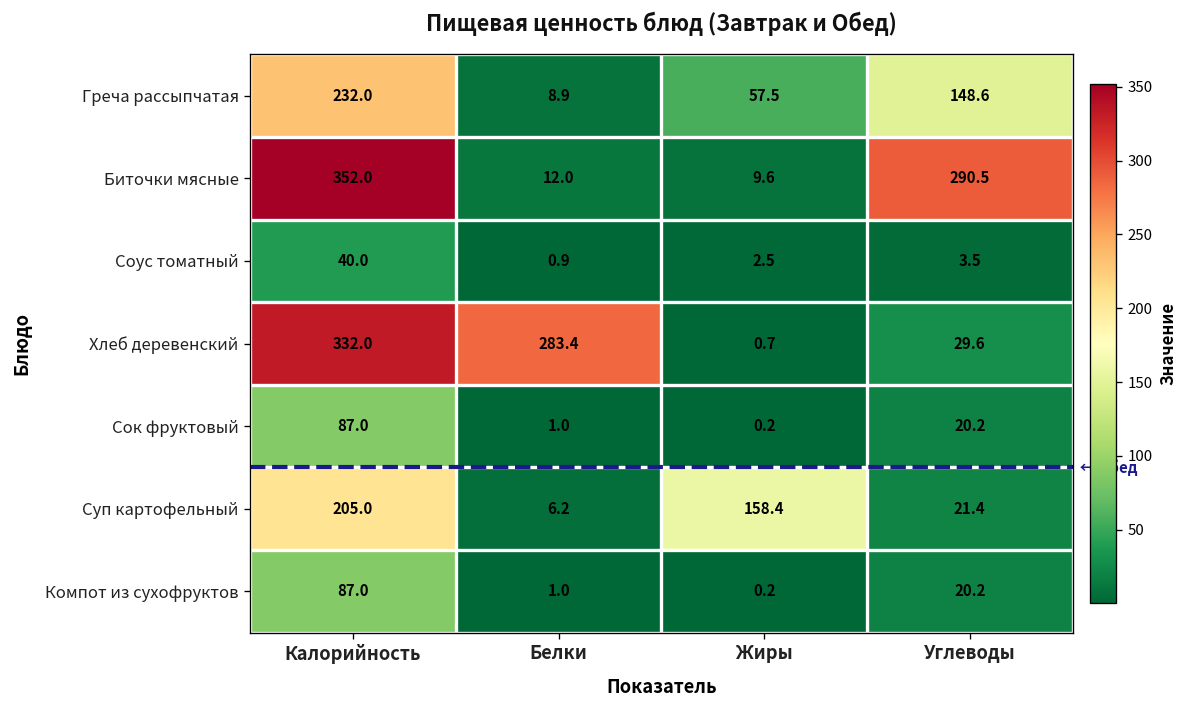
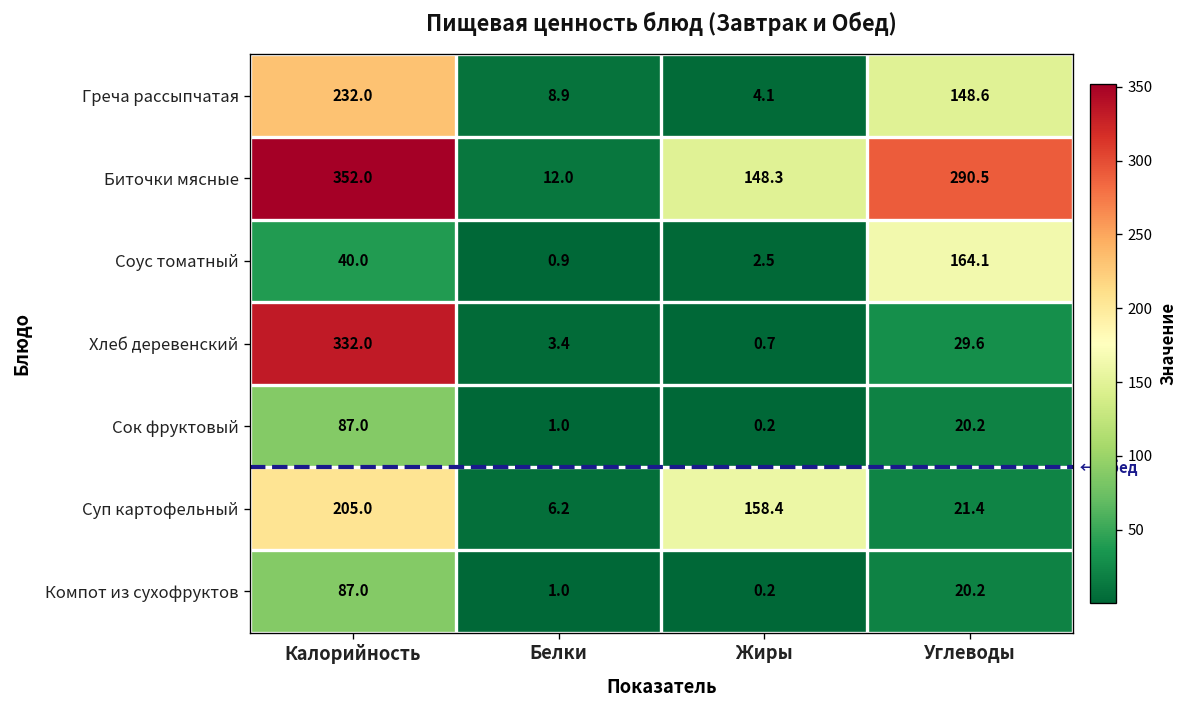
  {
    "Греча рассыпчатая": {
      "Калорийность": 232.0,
      "Белки": 8.9,
-     "Жиры": 57.5,
+     "Жиры": 4.1,
      "Углеводы": 148.6
    },
    "Биточки мясные": {
      "Калорийность": 352.0,
      "Белки": 12.0,
-     "Жиры": 9.6,
+     "Жиры": 148.3,
      "Углеводы": 290.5
    },
    "Соус томатный": {
      "Калорийность": 40.0,
      "Белки": 0.9,
      "Жиры": 2.5,
-     "Углеводы": 3.5
+     "Углеводы": 164.1
    },
    "Хлеб деревенский": {
      "Калорийность": 332.0,
-     "Белки": 283.4,
+     "Белки": 3.4,
      "Жиры": 0.7,
      "Углеводы": 29.6
    },
    "Сок фруктовый": {
      "Калорийность": 87.0,
      "Белки": 1.0,
      "Жиры": 0.2,
      "Углеводы": 20.2
    },
    "Суп картофельный": {
      "Калорийность": 205.0,
      "Белки": 6.2,
      "Жиры": 158.4,
      "Углеводы": 21.4
    },
    "Компот из сухофруктов": {
      "Калорийность": 87.0,
      "Белки": 1.0,
      "Жиры": 0.2,
      "Углеводы": 20.2
    }
  }
